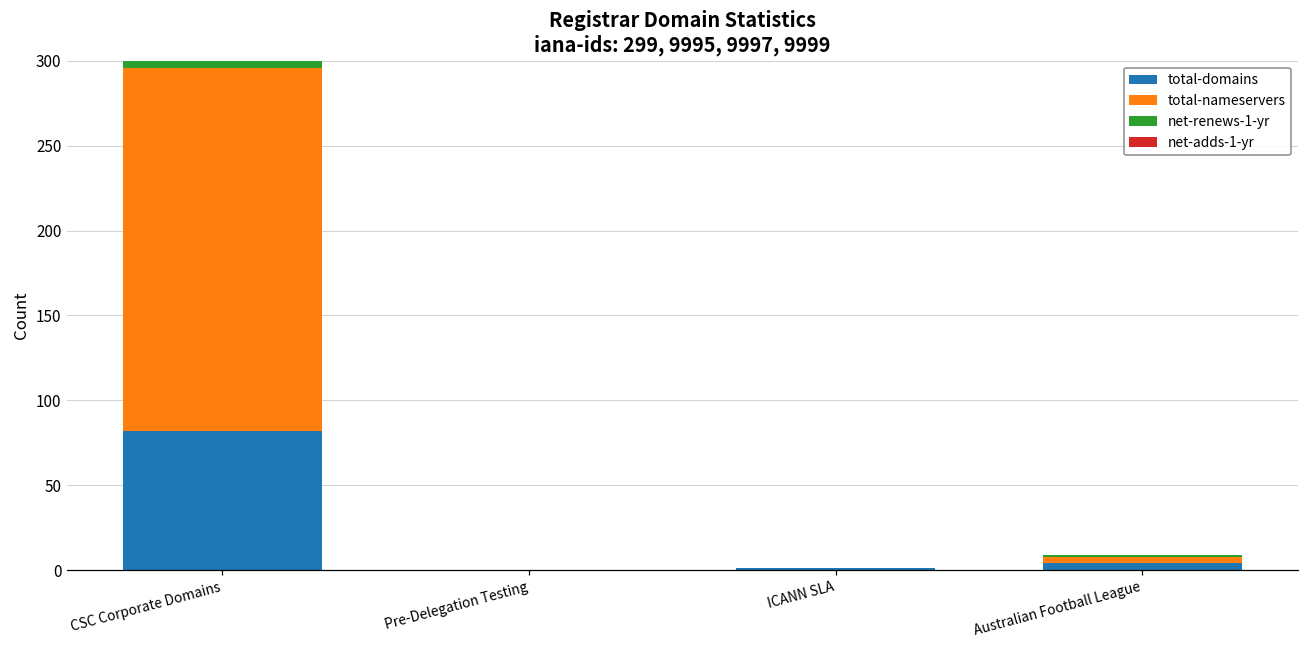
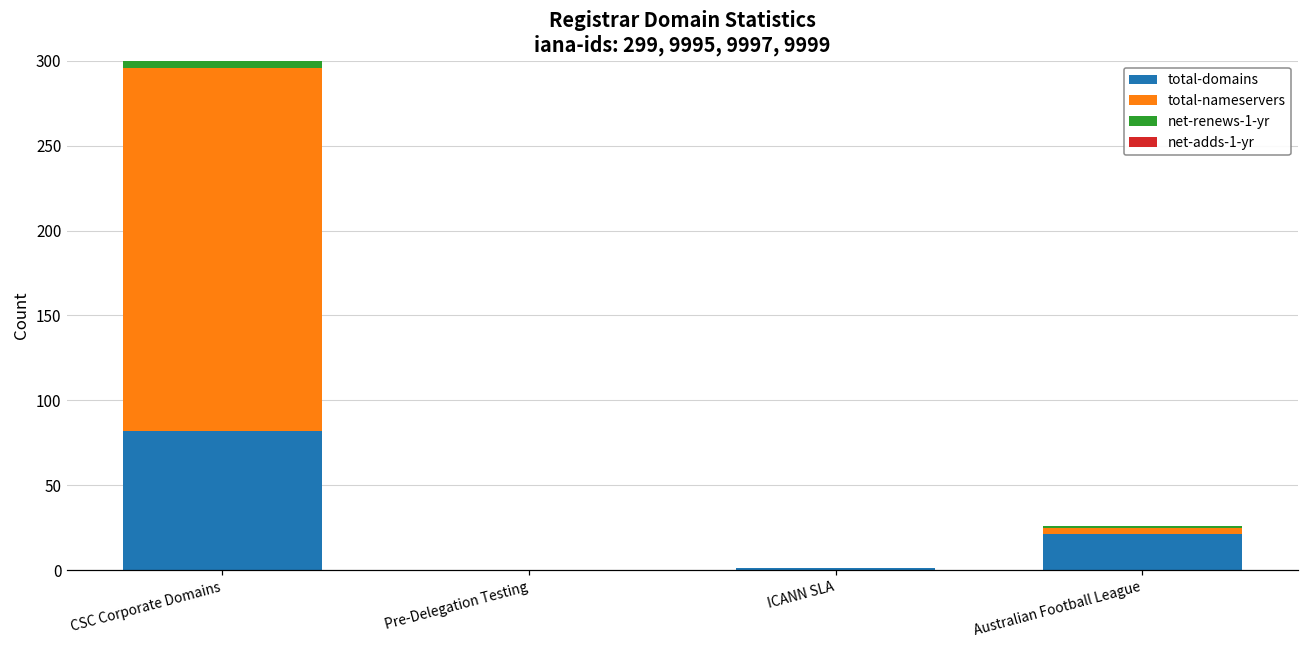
  {
    "total-domains": {
      "CSC Corporate Domains": 82,
      "Pre-Delegation Testing": 0,
-     "Australian Football League": 4
+     "Australian Football League": 21
    },
    "total-nameservers": {
      "CSC Corporate Domains": 214,
      "Pre-Delegation Testing": 0,
      "ICANN SLA": 0,
      "Australian Football League": 4
    },
    "net-adds-1-yr": {
      "Pre-Delegation Testing": 0,
      "ICANN SLA": 0,
      "Australian Football League": 0
    }
  }
